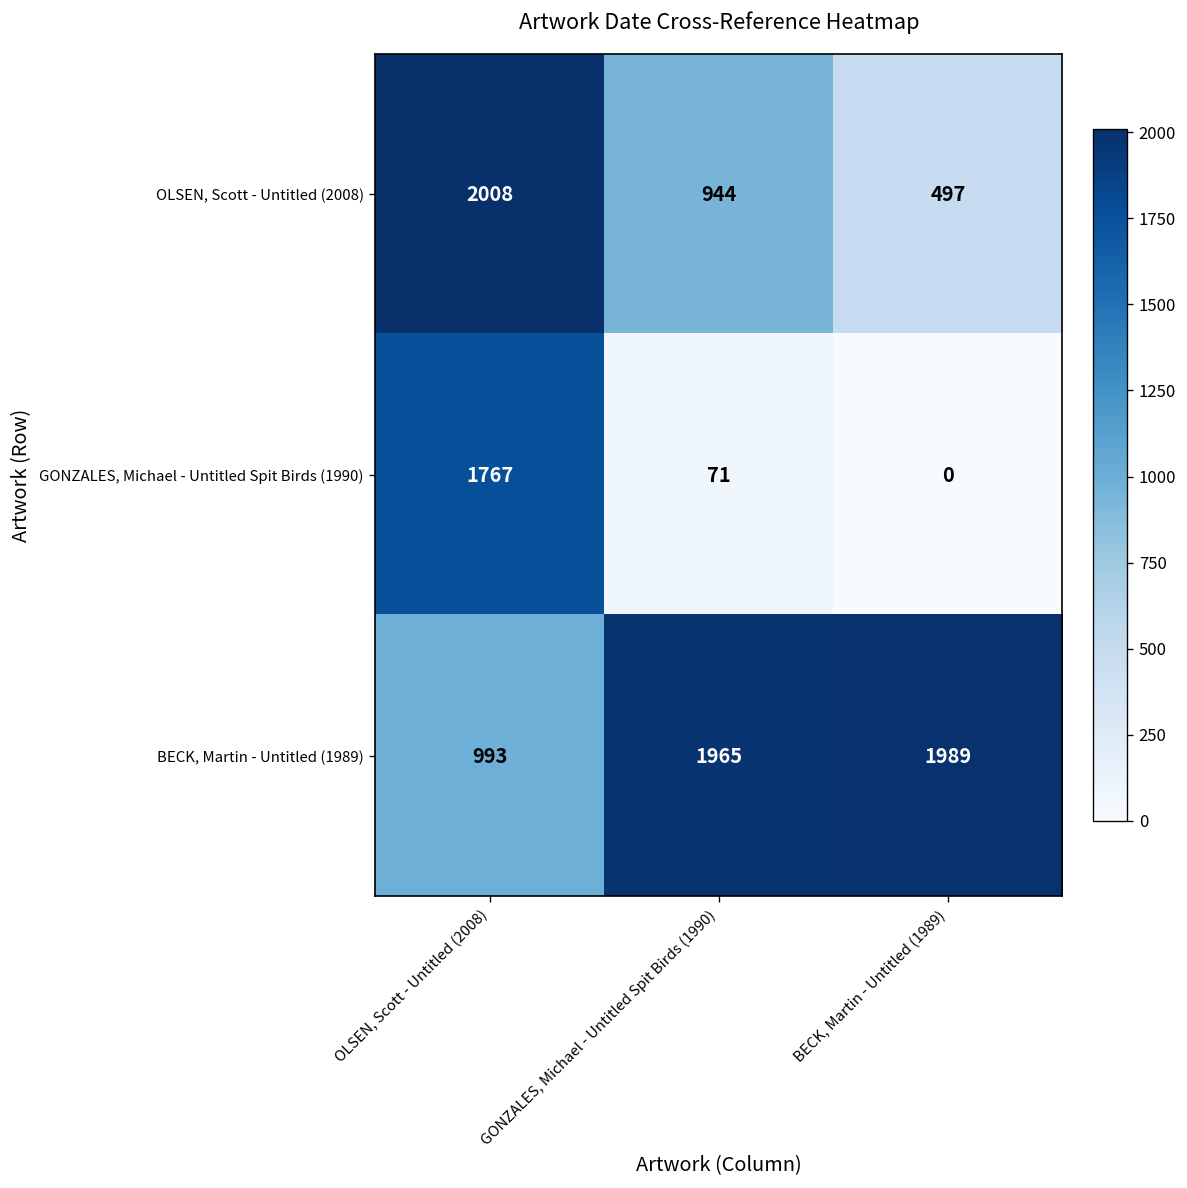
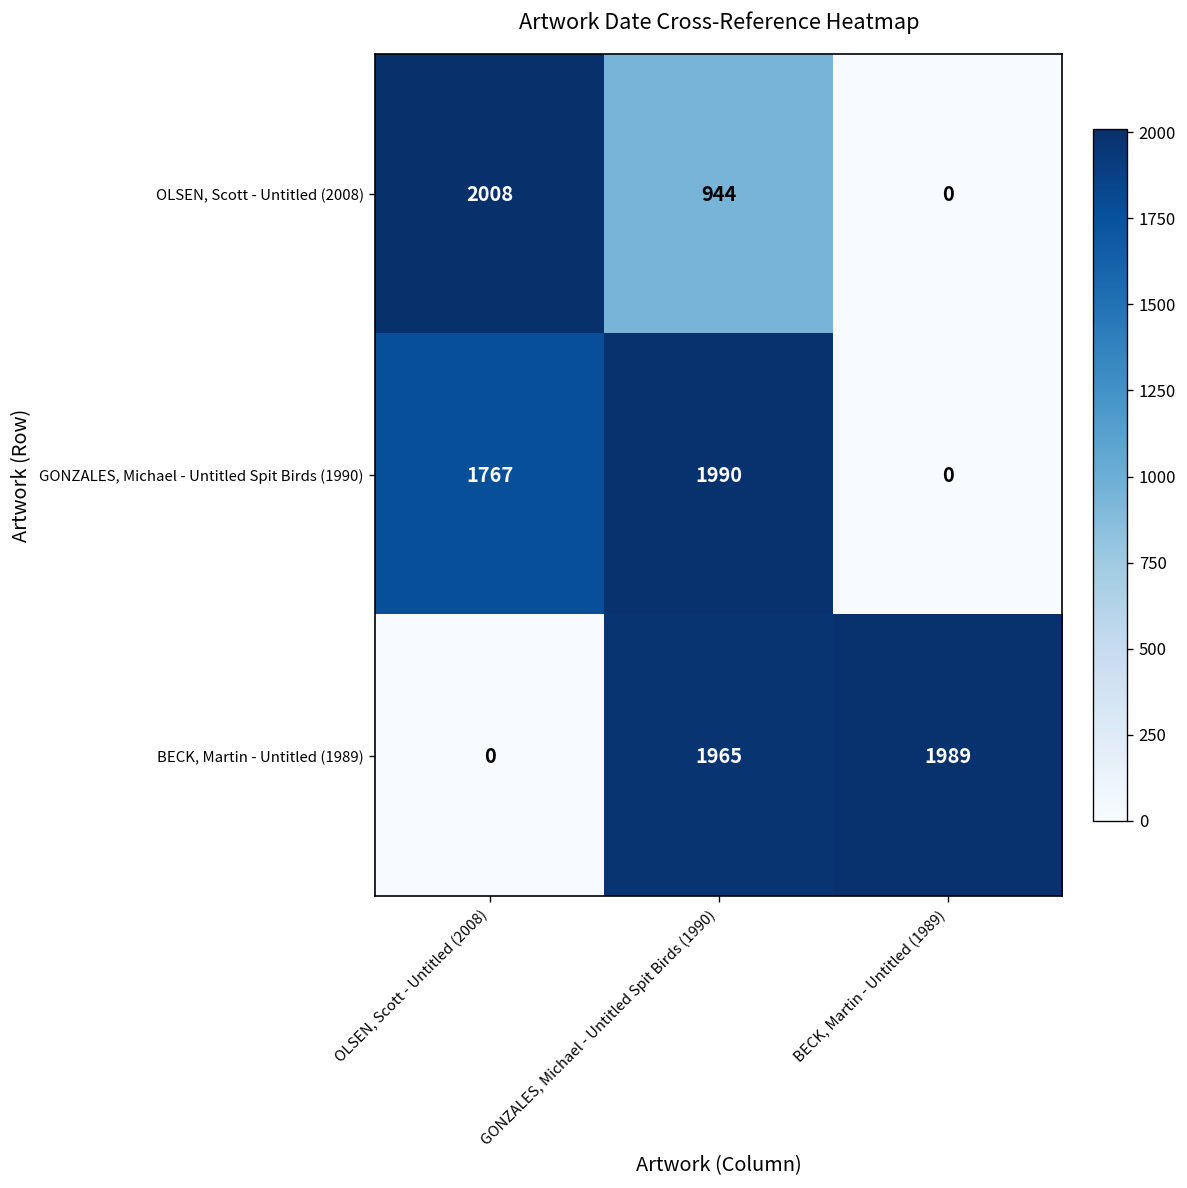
  {
    "OLSEN, Scott - Untitled (2008)": {
      "OLSEN, Scott - Untitled (2008)": 2008,
      "GONZALES, Michael - Untitled Spit Birds (1990)": 944,
-     "BECK, Martin - Untitled (1989)": 497
+     "BECK, Martin - Untitled (1989)": 0
    },
    "GONZALES, Michael - Untitled Spit Birds (1990)": {
      "OLSEN, Scott - Untitled (2008)": 1767,
-     "GONZALES, Michael - Untitled Spit Birds (1990)": 71,
+     "GONZALES, Michael - Untitled Spit Birds (1990)": 1990,
      "BECK, Martin - Untitled (1989)": 0
    },
    "BECK, Martin - Untitled (1989)": {
-     "OLSEN, Scott - Untitled (2008)": 993,
+     "OLSEN, Scott - Untitled (2008)": 0,
      "GONZALES, Michael - Untitled Spit Birds (1990)": 1965,
      "BECK, Martin - Untitled (1989)": 1989
    }
  }
